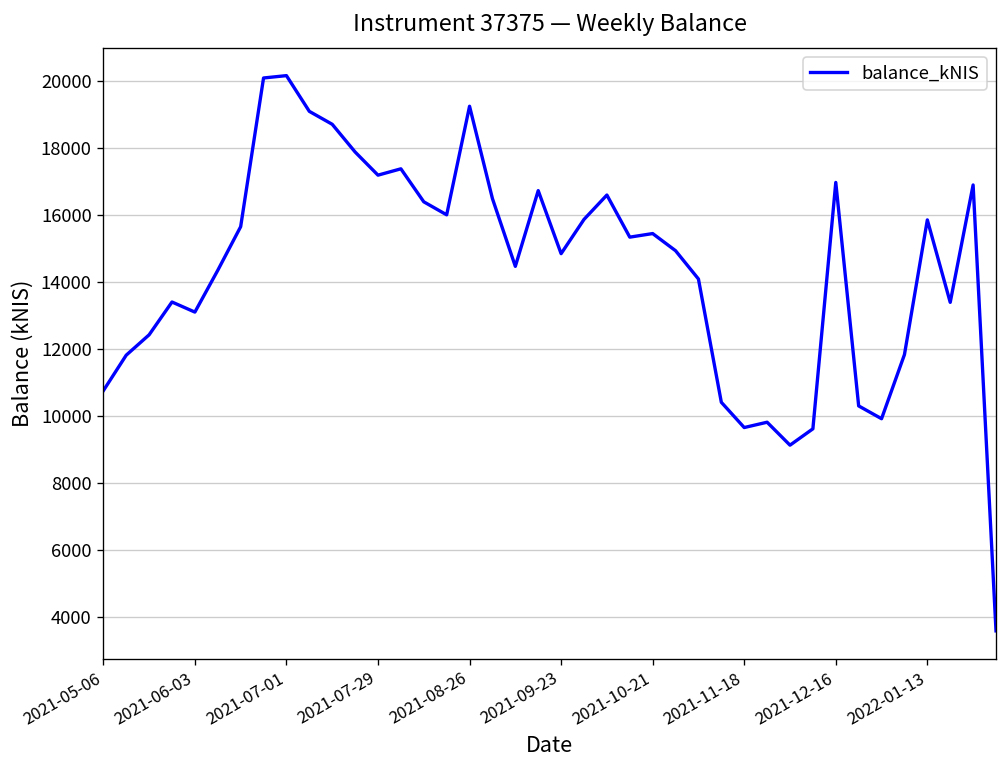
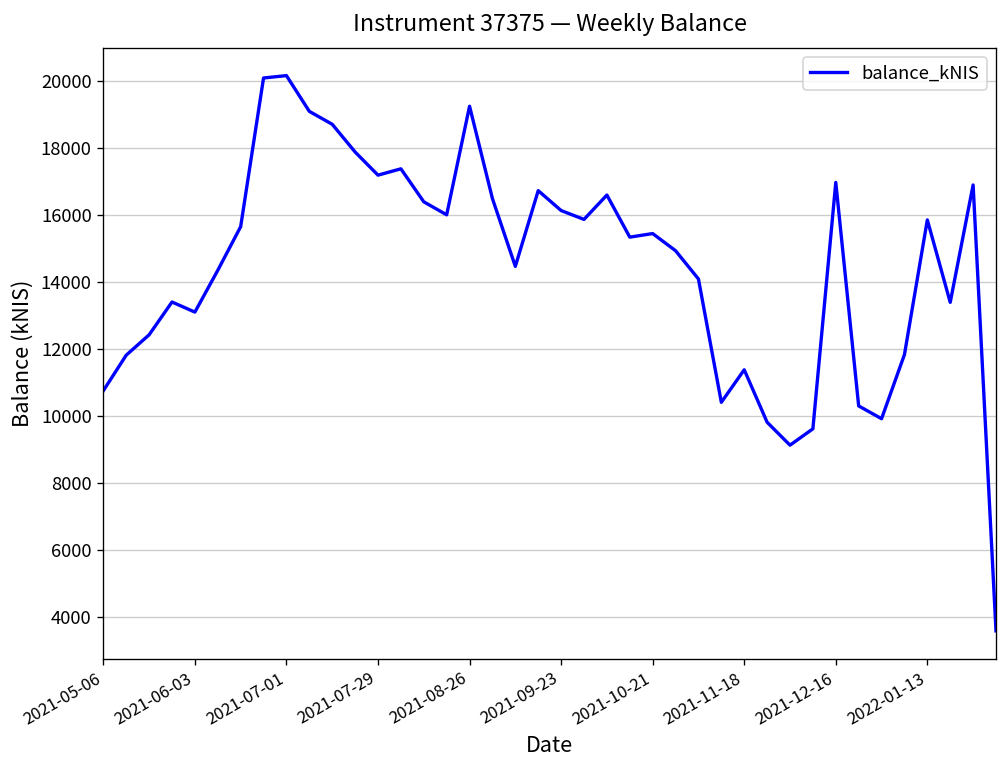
  {
    "2021-05-06": 10800,
    "2021-06-03": 13100,
    "2021-07-01": 20200,
    "2021-07-29": 17200,
    "2021-08-26": 19200,
-   "2021-09-23": 14800,
+   "2021-09-23": 16100,
    "2021-10-21": 15400,
-   "2021-11-18": 9700,
+   "2021-11-18": 11400,
    "2021-12-16": 17000,
    "2022-01-13": 15800
  }
